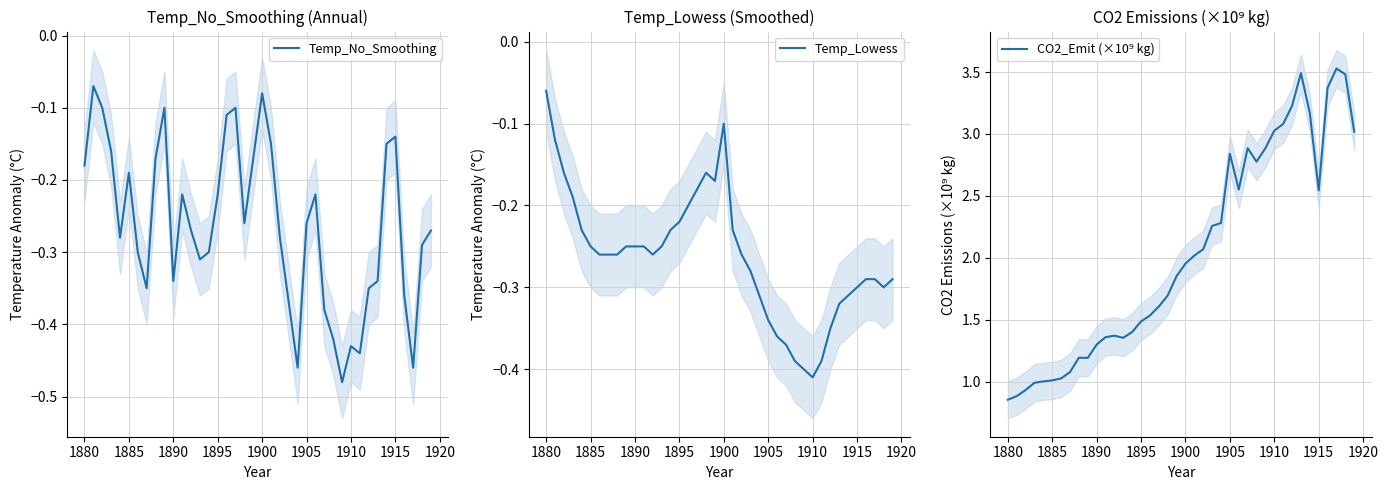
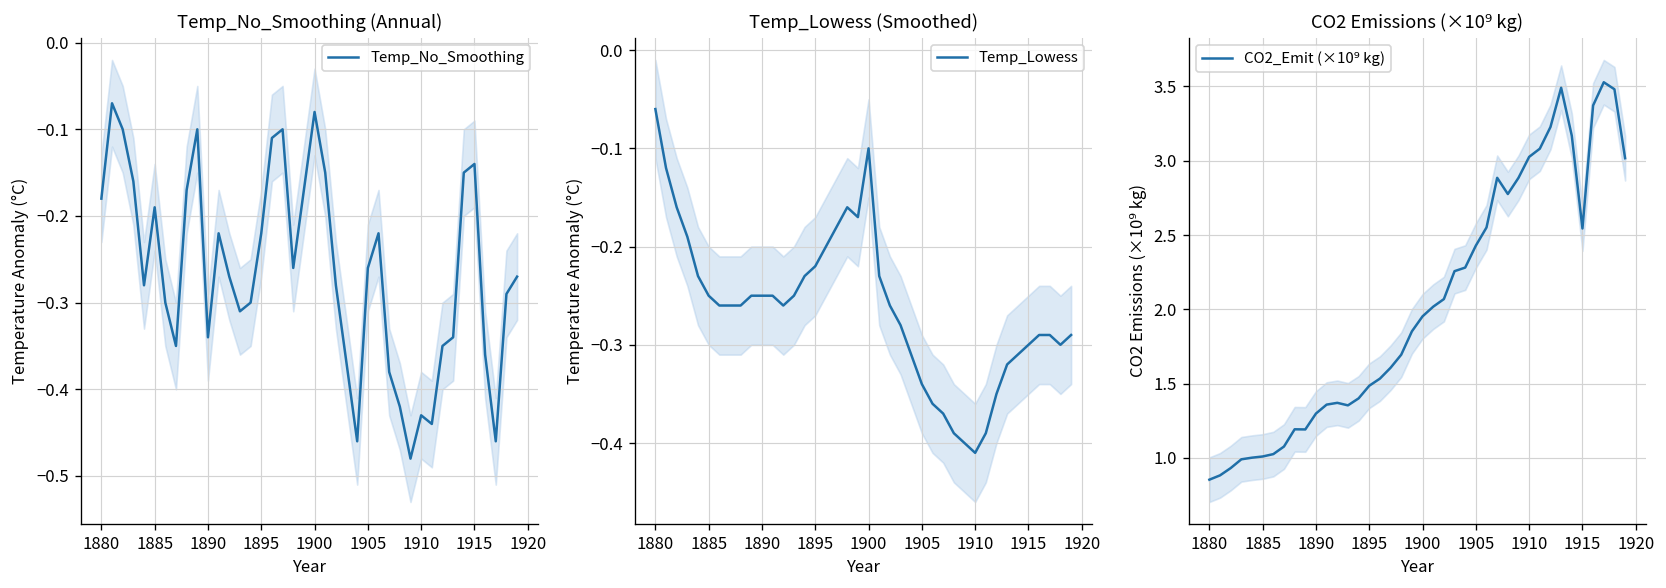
  {
    "Temp_No_Smoothing (Annual)": {
      "Temp_No_Smoothing": {
        "1880": -0.18,
        "1885": -0.19,
        "1890": -0.34,
        "1895": -0.22,
        "1900": -0.08,
        "1905": -0.26,
        "1910": -0.43,
        "1915": -0.14
      }
    },
    "Temp_Lowess (Smoothed)": {
      "Temp_Lowess": {
        "1880": -0.06,
        "1885": -0.25,
        "1890": -0.25,
        "1895": -0.22,
        "1900": -0.10,
        "1905": -0.34,
        "1910": -0.41,
        "1915": -0.30
      }
    },
    "CO2 Emissions (×10⁹ kg)": {
      "CO2_Emit (×10⁹ kg)": {
        "1880": 0.85,
        "1885": 1.01,
        "1890": 1.30,
        "1895": 1.49,
        "1900": 1.95,
-       "1905": 2.84,
+       "1905": 2.43,
        "1910": 3.03,
        "1915": 2.54
      }
    }
  }
